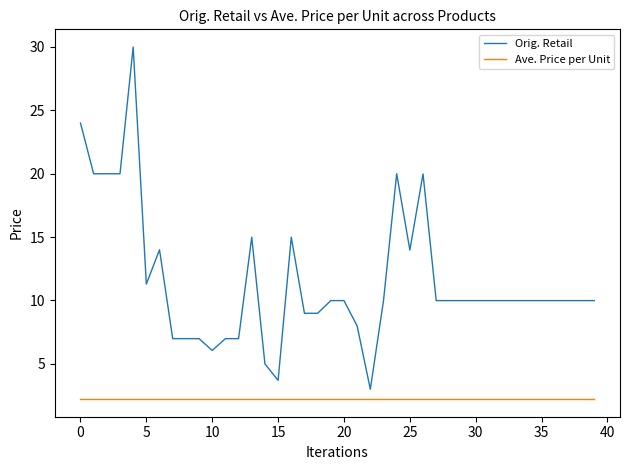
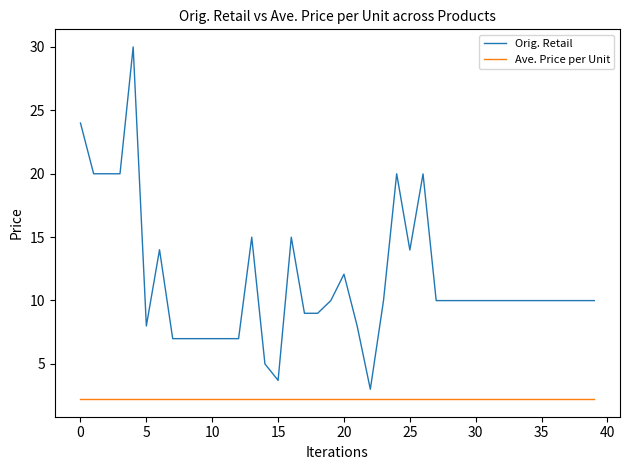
  {
    "Orig. Retail": {
      "0": 24.0,
-     "5": 11.3,
-     "10": 6.1,
+     "5": 8.0,
+     "10": 7.0,
      "15": 3.7,
-     "20": 10.0,
+     "20": 12.1,
      "25": 14.0,
      "30": 10.0,
      "35": 10.0
    },
    "Ave. Price per Unit": {
      "0": 2.2,
      "5": 2.2,
      "10": 2.2,
      "15": 2.2,
      "20": 2.2,
      "25": 2.2,
      "30": 2.2,
      "35": 2.2
    }
  }
